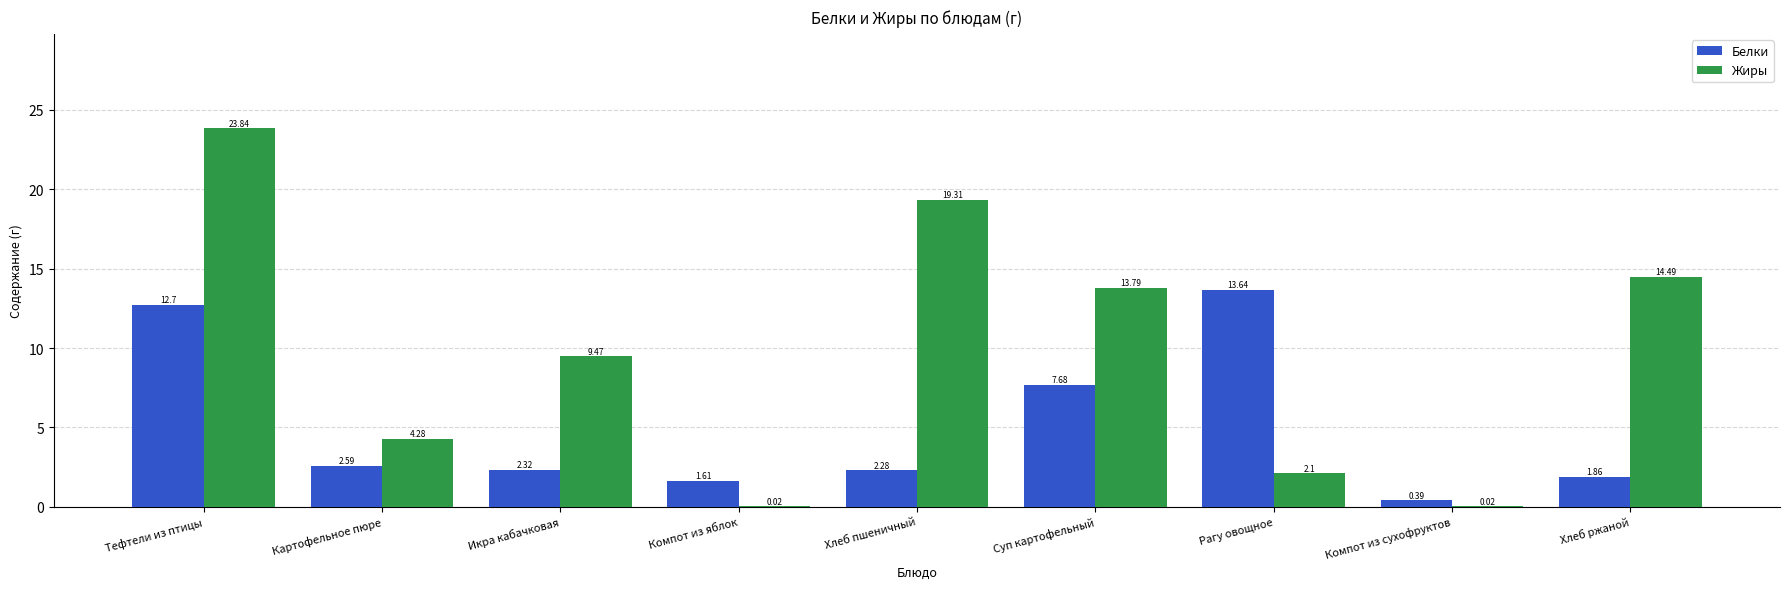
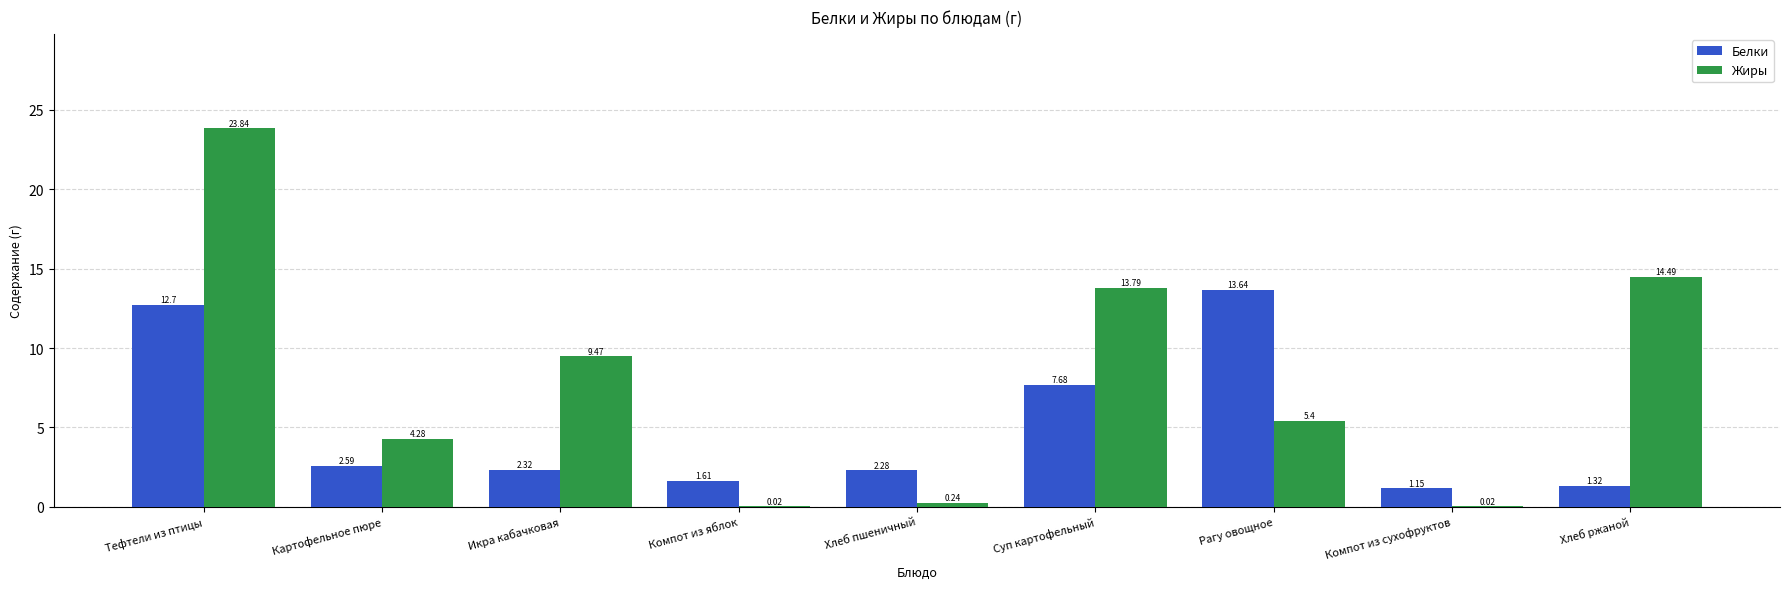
  {
    "Белки": {
      "Тефтели из птицы": 12.7,
      "Картофельное пюре": 2.59,
      "Икра кабачковая": 2.32,
      "Компот из яблок": 1.61,
      "Хлеб пшеничный": 2.28,
      "Суп картофельный": 7.68,
      "Рагу овощное": 13.64,
-     "Компот из сухофруктов": 0.39,
-     "Хлеб ржаной": 1.86
+     "Компот из сухофруктов": 1.15,
+     "Хлеб ржаной": 1.32
    },
    "Жиры": {
      "Тефтели из птицы": 23.84,
      "Картофельное пюре": 4.28,
      "Икра кабачковая": 9.47,
      "Компот из яблок": 0.02,
-     "Хлеб пшеничный": 19.31,
+     "Хлеб пшеничный": 0.24,
      "Суп картофельный": 13.79,
-     "Рагу овощное": 2.1,
+     "Рагу овощное": 5.4,
      "Компот из сухофруктов": 0.02,
      "Хлеб ржаной": 14.49
    }
  }
